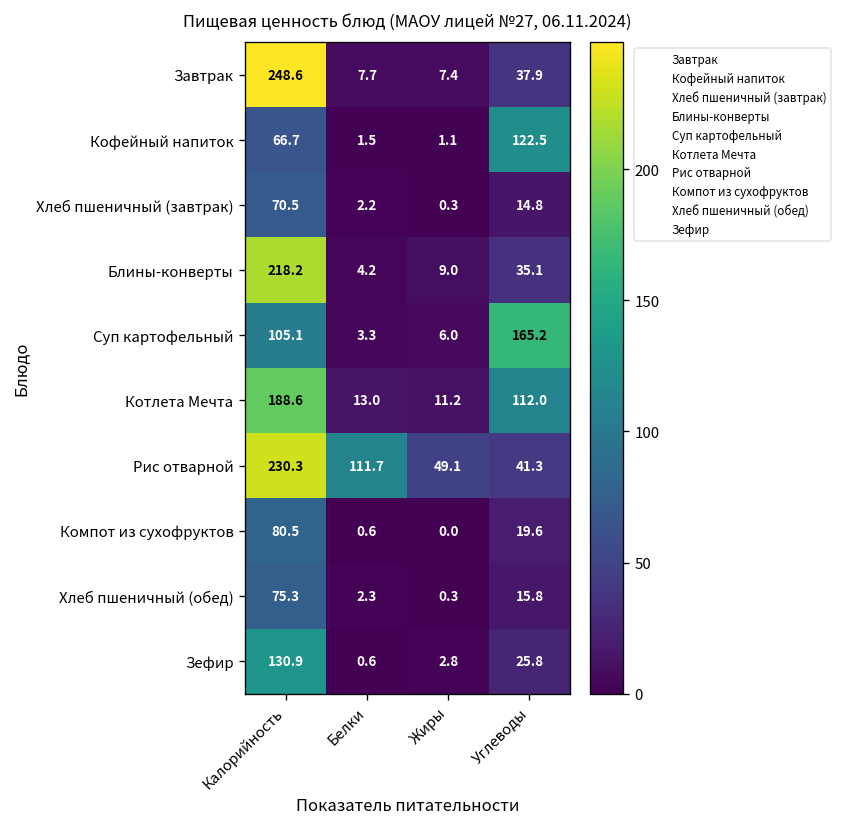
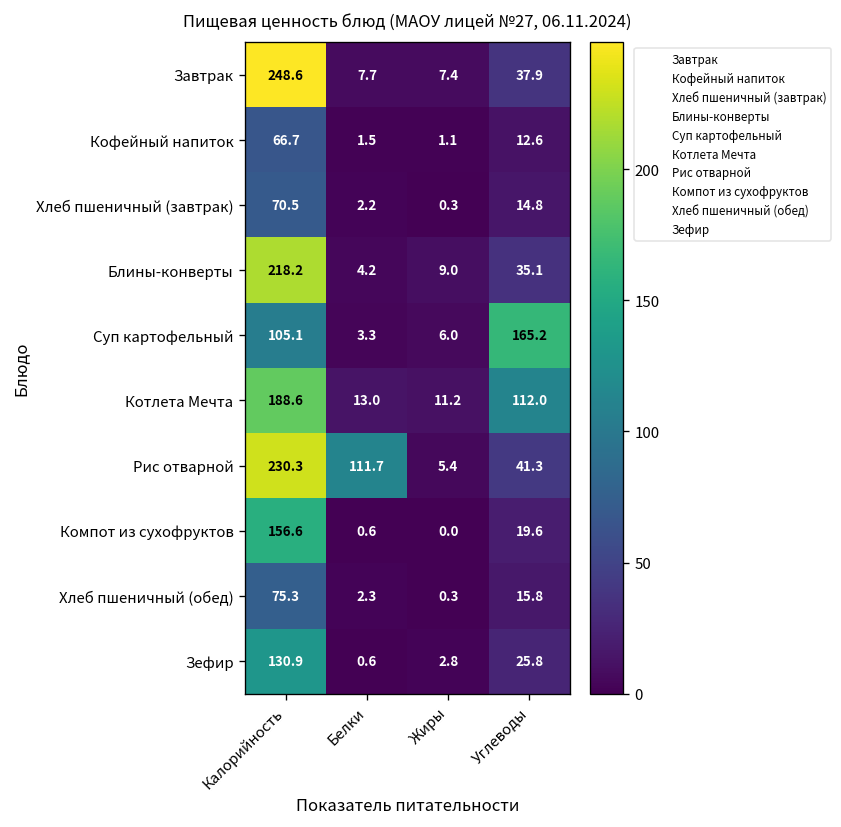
  {
    "Завтрак": {
      "Калорийность": 248.6,
      "Белки": 7.7,
      "Жиры": 7.4,
      "Углеводы": 37.9
    },
    "Кофейный напиток": {
      "Калорийность": 66.7,
      "Белки": 1.5,
      "Жиры": 1.1,
-     "Углеводы": 122.5
+     "Углеводы": 12.6
    },
    "Хлеб пшеничный (завтрак)": {
      "Калорийность": 70.5,
      "Белки": 2.2,
      "Жиры": 0.3,
      "Углеводы": 14.8
    },
    "Блины-конверты": {
      "Калорийность": 218.2,
      "Белки": 4.2,
      "Жиры": 9.0,
      "Углеводы": 35.1
    },
    "Суп картофельный": {
      "Калорийность": 105.1,
      "Белки": 3.3,
      "Жиры": 6.0,
      "Углеводы": 165.2
    },
    "Котлета Мечта": {
      "Калорийность": 188.6,
      "Белки": 13.0,
      "Жиры": 11.2,
      "Углеводы": 112.0
    },
    "Рис отварной": {
      "Калорийность": 230.3,
      "Белки": 111.7,
-     "Жиры": 49.1,
+     "Жиры": 5.4,
      "Углеводы": 41.3
    },
    "Компот из сухофруктов": {
-     "Калорийность": 80.5,
+     "Калорийность": 156.6,
      "Белки": 0.6,
      "Жиры": 0.0,
      "Углеводы": 19.6
    },
    "Хлеб пшеничный (обед)": {
      "Калорийность": 75.3,
      "Белки": 2.3,
      "Жиры": 0.3,
      "Углеводы": 15.8
    },
    "Зефир": {
      "Калорийность": 130.9,
      "Белки": 0.6,
      "Жиры": 2.8,
      "Углеводы": 25.8
    }
  }
